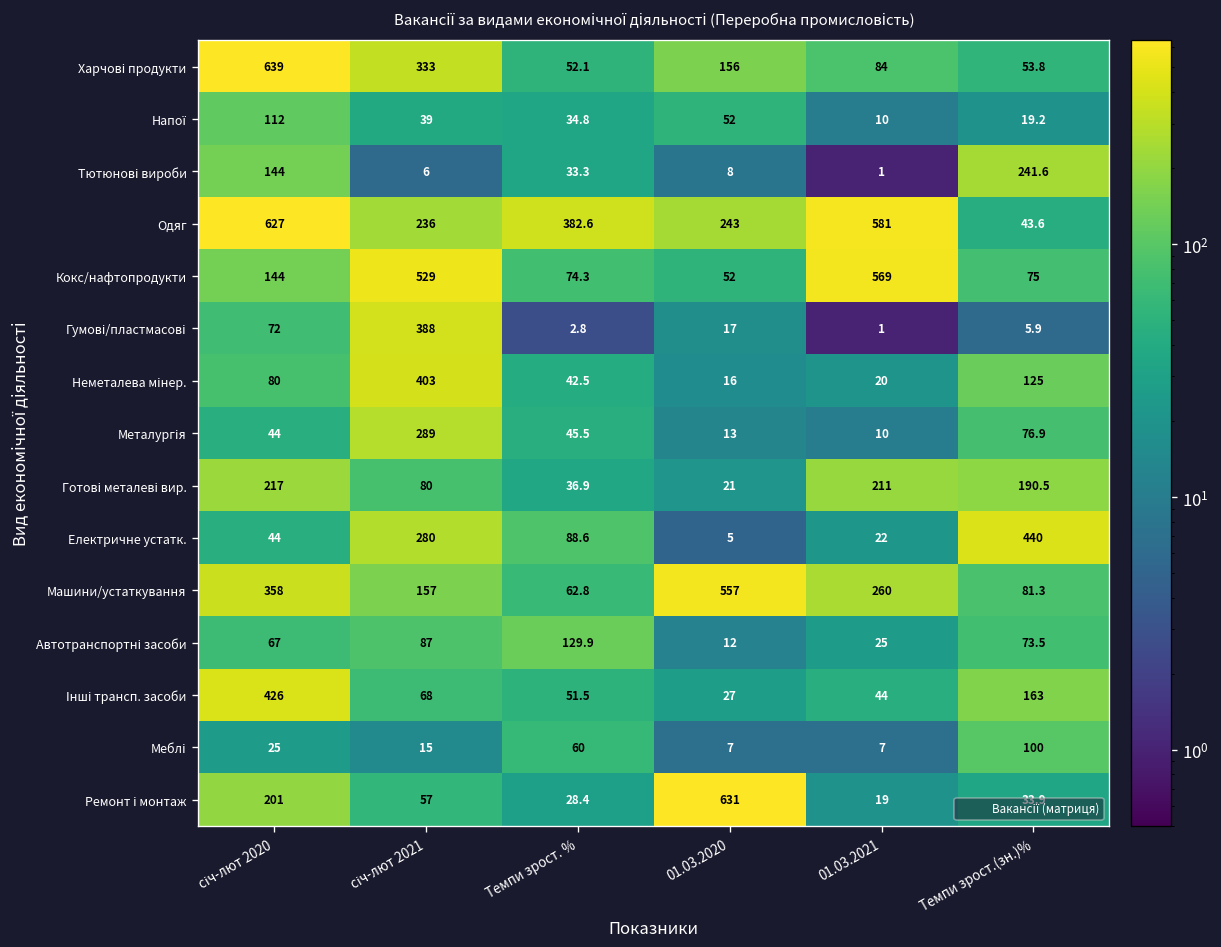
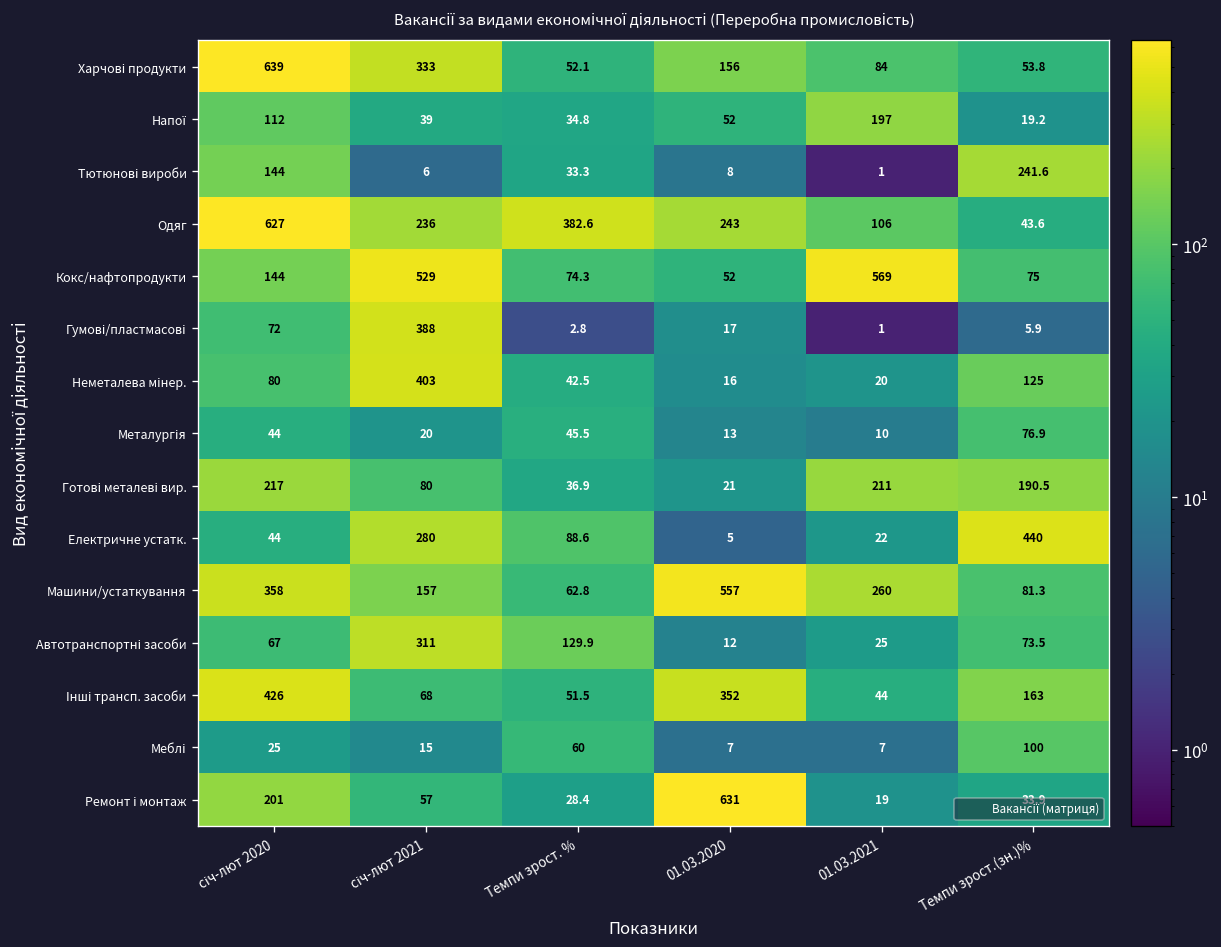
  {
    "Харчові продукти": {
      "січ-лют 2020": 639,
      "січ-лют 2021": 333,
      "Темпи зрост. %": 52.1,
      "01.03.2020": 156,
      "01.03.2021": 84,
      "Темпи зрост.(зн.)%": 53.8
    },
    "Напої": {
      "січ-лют 2020": 112,
      "січ-лют 2021": 39,
      "Темпи зрост. %": 34.8,
      "01.03.2020": 52,
-     "01.03.2021": 10,
+     "01.03.2021": 197,
      "Темпи зрост.(зн.)%": 19.2
    },
    "Тютюнові вироби": {
      "січ-лют 2020": 144,
      "січ-лют 2021": 6,
      "Темпи зрост. %": 33.3,
      "01.03.2020": 8,
      "01.03.2021": 1,
      "Темпи зрост.(зн.)%": 241.6
    },
    "Одяг": {
      "січ-лют 2020": 627,
      "січ-лют 2021": 236,
      "Темпи зрост. %": 382.6,
      "01.03.2020": 243,
-     "01.03.2021": 581,
+     "01.03.2021": 106,
      "Темпи зрост.(зн.)%": 43.6
    },
    "Кокс/нафтопродукти": {
      "січ-лют 2020": 144,
      "січ-лют 2021": 529,
      "Темпи зрост. %": 74.3,
      "01.03.2020": 52,
      "01.03.2021": 569,
      "Темпи зрост.(зн.)%": 75
    },
    "Гумові/пластмасові": {
      "січ-лют 2020": 72,
      "січ-лют 2021": 388,
      "Темпи зрост. %": 2.8,
      "01.03.2020": 17,
      "01.03.2021": 1,
      "Темпи зрост.(зн.)%": 5.9
    },
    "Неметалева мінер.": {
      "січ-лют 2020": 80,
      "січ-лют 2021": 403,
      "Темпи зрост. %": 42.5,
      "01.03.2020": 16,
      "01.03.2021": 20,
      "Темпи зрост.(зн.)%": 125
    },
    "Металургія": {
      "січ-лют 2020": 44,
-     "січ-лют 2021": 289,
+     "січ-лют 2021": 20,
      "Темпи зрост. %": 45.5,
      "01.03.2020": 13,
      "01.03.2021": 10,
      "Темпи зрост.(зн.)%": 76.9
    },
    "Готові металеві вир.": {
      "січ-лют 2020": 217,
      "січ-лют 2021": 80,
      "Темпи зрост. %": 36.9,
      "01.03.2020": 21,
      "01.03.2021": 211,
      "Темпи зрост.(зн.)%": 190.5
    },
    "Електричне устатк.": {
      "січ-лют 2020": 44,
      "січ-лют 2021": 280,
      "Темпи зрост. %": 88.6,
      "01.03.2020": 5,
      "01.03.2021": 22,
      "Темпи зрост.(зн.)%": 440
    },
    "Машини/устаткування": {
      "січ-лют 2020": 358,
      "січ-лют 2021": 157,
      "Темпи зрост. %": 62.8,
      "01.03.2020": 557,
      "01.03.2021": 260,
      "Темпи зрост.(зн.)%": 81.3
    },
    "Автотранспортні засоби": {
      "січ-лют 2020": 67,
-     "січ-лют 2021": 87,
+     "січ-лют 2021": 311,
      "Темпи зрост. %": 129.9,
      "01.03.2020": 12,
      "01.03.2021": 25,
      "Темпи зрост.(зн.)%": 73.5
    },
    "Інші трансп. засоби": {
      "січ-лют 2020": 426,
      "січ-лют 2021": 68,
      "Темпи зрост. %": 51.5,
-     "01.03.2020": 27,
+     "01.03.2020": 352,
      "01.03.2021": 44,
      "Темпи зрост.(зн.)%": 163
    },
    "Меблі": {
      "січ-лют 2020": 25,
      "січ-лют 2021": 15,
      "Темпи зрост. %": 60,
      "01.03.2020": 7,
      "01.03.2021": 7,
      "Темпи зрост.(зн.)%": 100
    },
    "Ремонт і монтаж": {
      "січ-лют 2020": 201,
      "січ-лют 2021": 57,
      "Темпи зрост. %": 28.4,
      "01.03.2020": 631,
      "01.03.2021": 19
    }
  }
